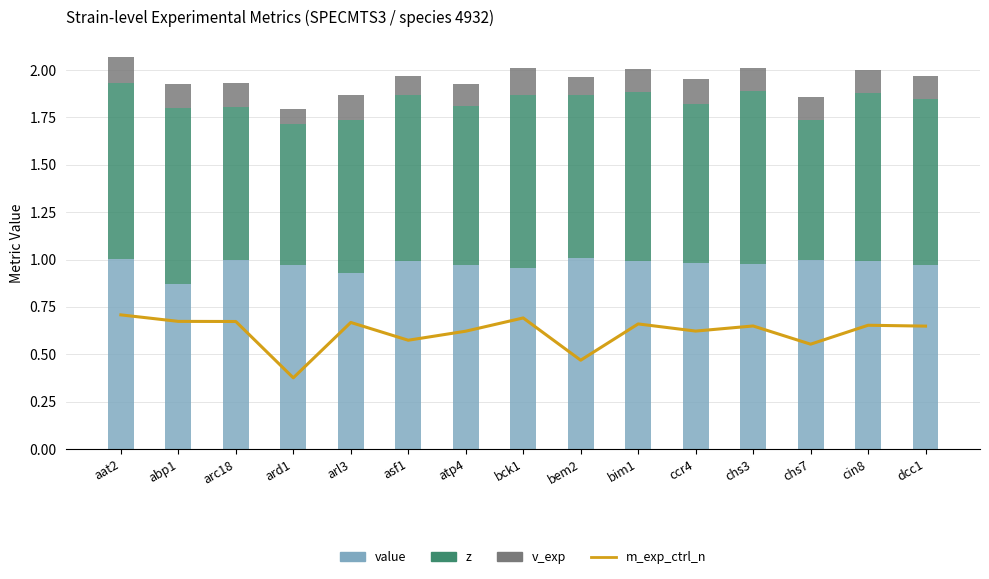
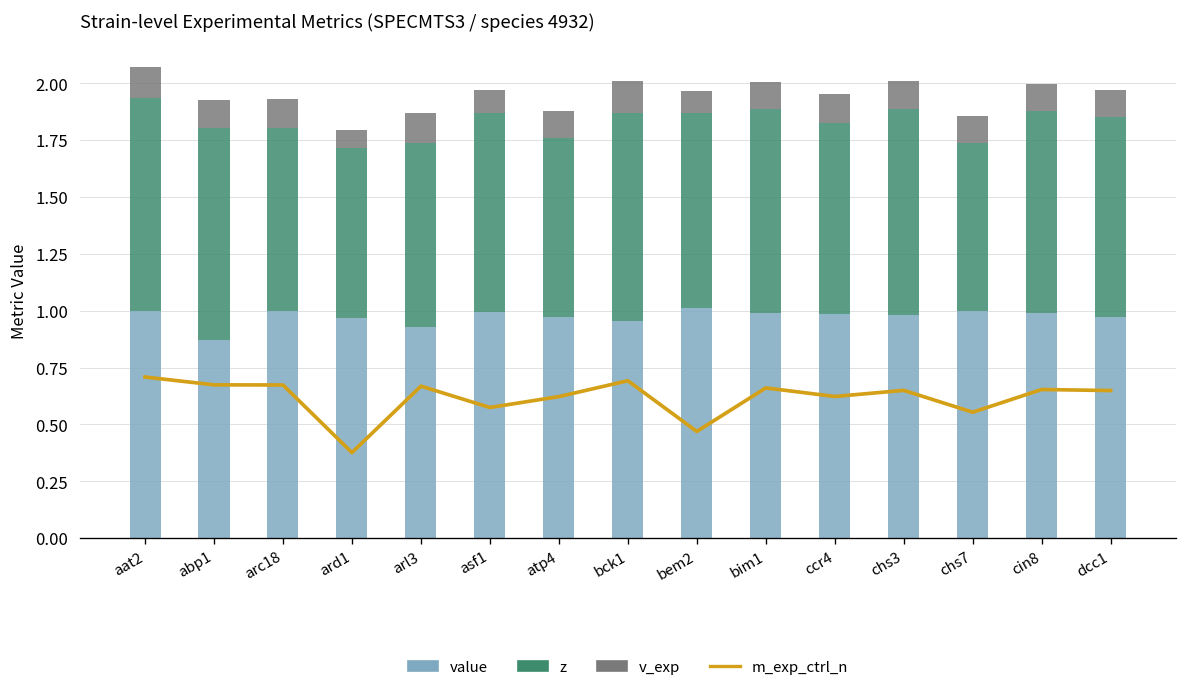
  {
    "value": {
      "aat2": 1.00,
      "abp1": 0.87,
      "arc18": 1.00,
      "ard1": 0.97,
      "arl3": 0.93,
      "asf1": 0.99,
      "atp4": 0.97,
      "bck1": 0.95,
      "bem2": 1.01,
      "bim1": 0.99,
      "ccr4": 0.98,
      "chs3": 0.98,
      "chs7": 1.00,
      "cin8": 0.99,
      "dcc1": 0.97
    },
    "z": {
      "aat2": 0.93,
      "abp1": 0.93,
      "arc18": 0.80,
      "ard1": 0.74,
      "arl3": 0.81,
      "asf1": 0.88,
-     "atp4": 0.84,
+     "atp4": 0.79,
      "bck1": 0.92,
      "bem2": 0.86,
      "bim1": 0.90,
      "ccr4": 0.84,
      "chs3": 0.91,
      "chs7": 0.74,
      "cin8": 0.89,
      "dcc1": 0.88
    },
    "v_exp": {
      "aat2": 0.14,
      "abp1": 0.12,
      "arc18": 0.13,
      "ard1": 0.08,
      "arl3": 0.13,
      "asf1": 0.10,
      "atp4": 0.12,
      "bck1": 0.14,
      "bem2": 0.10,
      "bim1": 0.12,
      "ccr4": 0.13,
      "chs3": 0.12,
      "chs7": 0.12,
      "cin8": 0.12,
      "dcc1": 0.12
    }
  }
